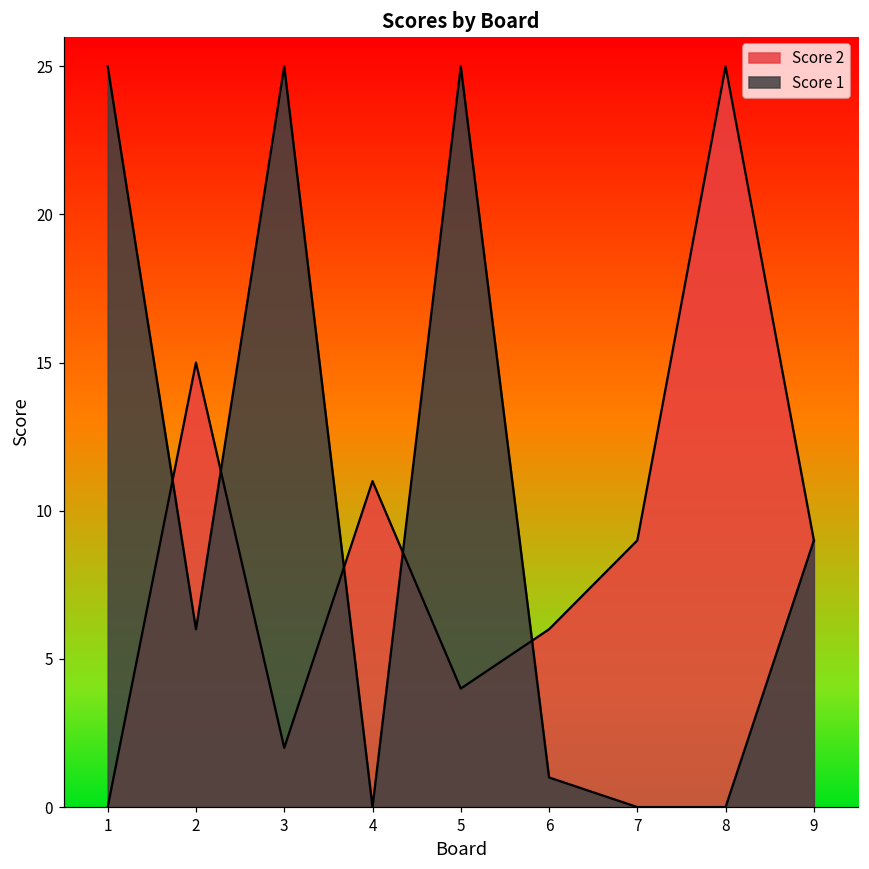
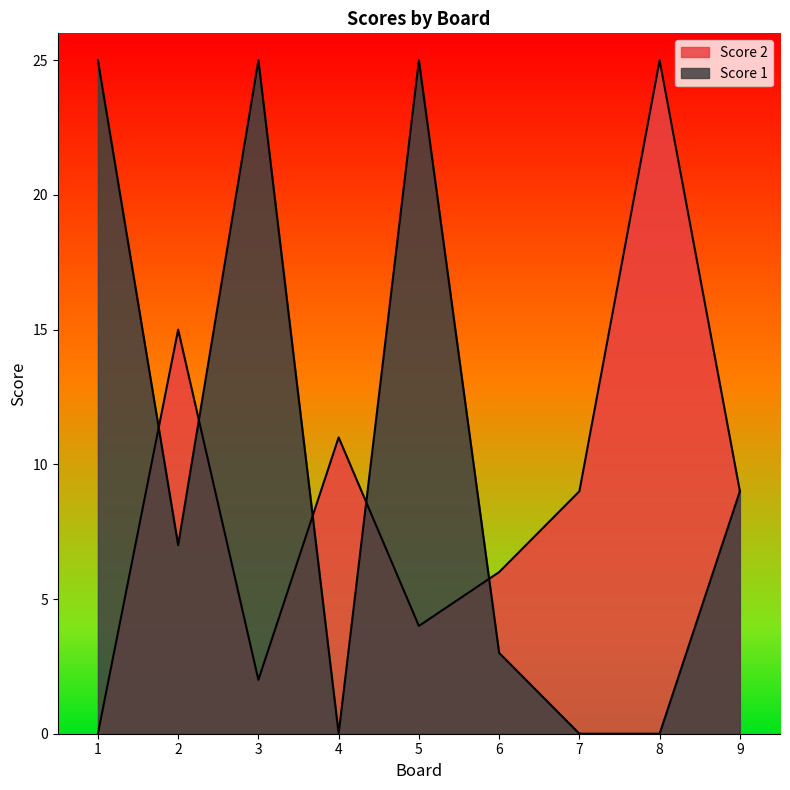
  {
    "Score 2": {
      "1": 0,
      "2": 15,
      "3": 2,
      "4": 11,
      "5": 4,
      "6": 6,
      "7": 9,
      "8": 25
    },
    "Score 1": {
      "1": 25,
-     "2": 6,
+     "2": 7,
      "3": 25,
      "4": 0,
      "5": 25,
-     "6": 1,
+     "6": 3,
      "7": 0,
      "8": 0
    }
  }
